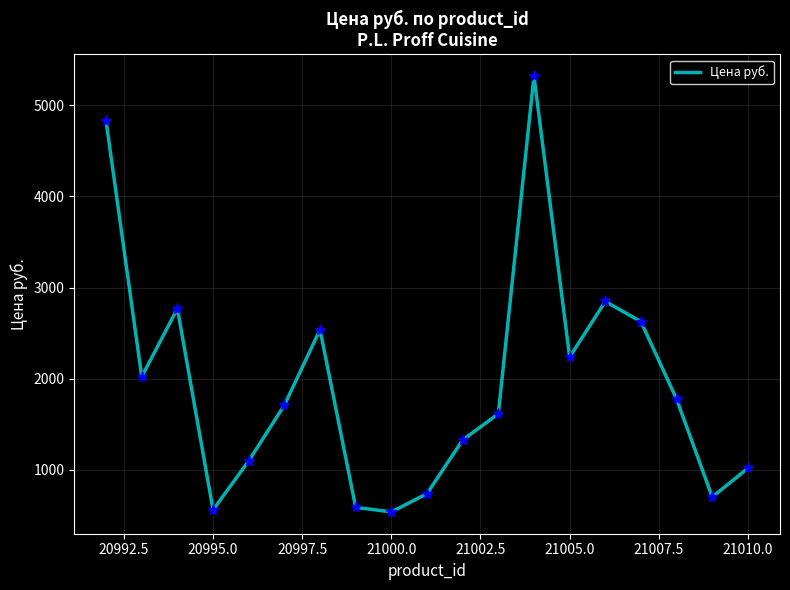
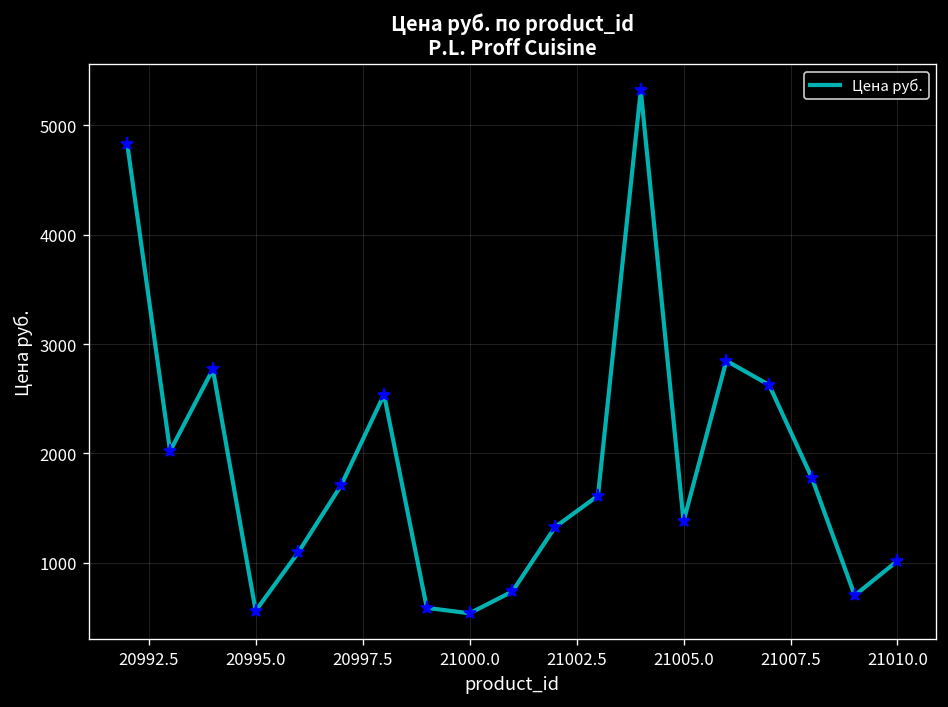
  {
    "20995.0": 600,
    "21000.0": 500,
-   "21005.0": 2200,
+   "21005.0": 1400,
    "21010.0": 1000
  }
